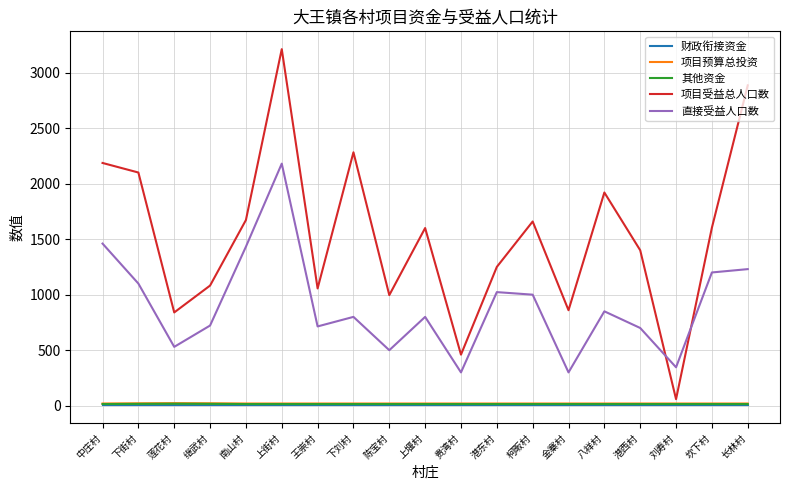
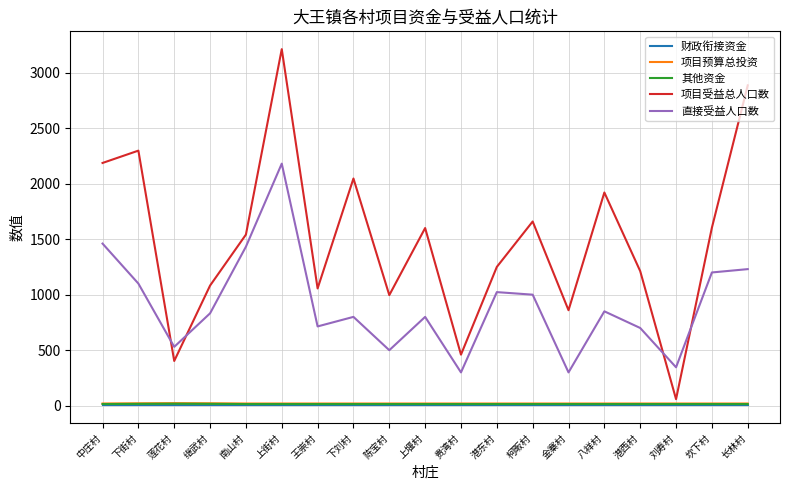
  {
    "项目受益总人口数": {
      "中庄村": 2190,
-     "下街村": 2100,
-     "莲花村": 840,
+     "下街村": 2300,
+     "莲花村": 400,
      "继武村": 1080,
-     "南山村": 1670,
+     "南山村": 1540,
      "上街村": 3210,
      "王崇村": 1060,
-     "下刘村": 2280,
+     "下刘村": 2050,
      "陈宝村": 1000,
      "上堰村": 1600,
      "贵湾村": 460,
      "港东村": 1250,
      "柯畈村": 1660,
      "金寨村": 860,
      "八祥村": 1920,
-     "港西村": 1400,
+     "港西村": 1210,
      "刘寿村": 60,
      "坎下村": 1600
    },
    "直接受益人口数": {
      "中庄村": 1460,
      "下街村": 1100,
      "莲花村": 530,
-     "继武村": 720,
+     "继武村": 830,
      "南山村": 1430,
      "上街村": 2180,
      "王崇村": 710,
      "下刘村": 800,
      "陈宝村": 500,
      "上堰村": 800,
      "贵湾村": 300,
      "港东村": 1020,
      "柯畈村": 1000,
      "金寨村": 300,
      "八祥村": 850,
      "港西村": 700,
      "刘寿村": 350,
      "坎下村": 1200,
      "长林村": 1230
    }
  }
